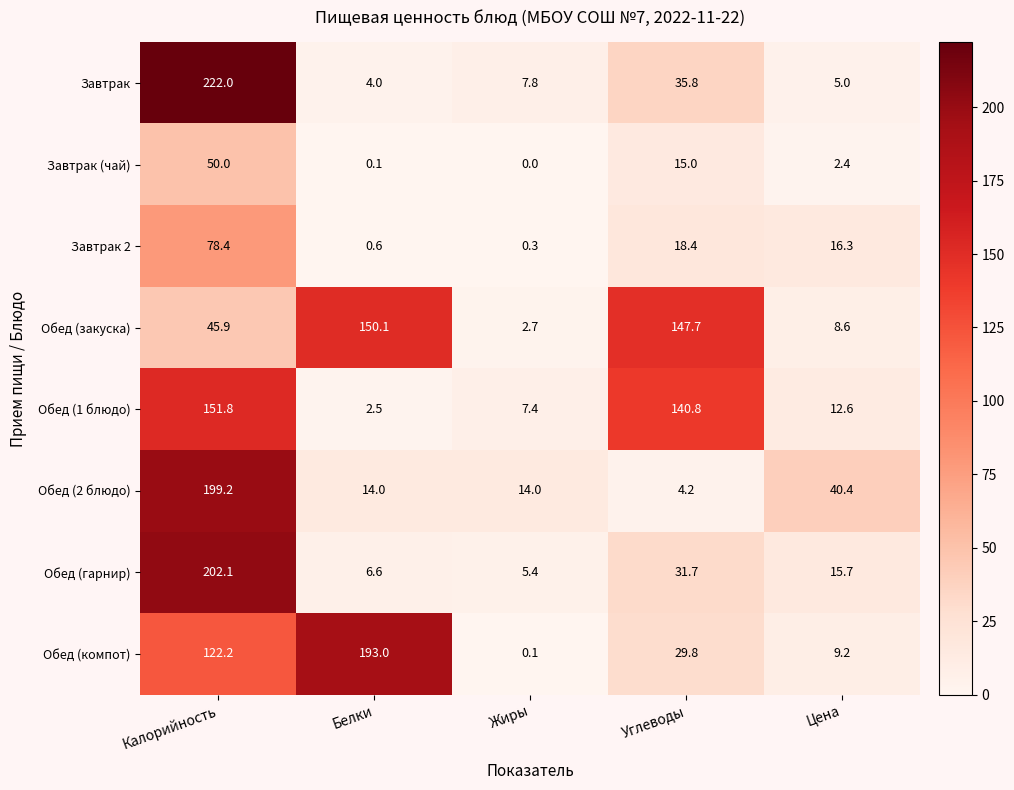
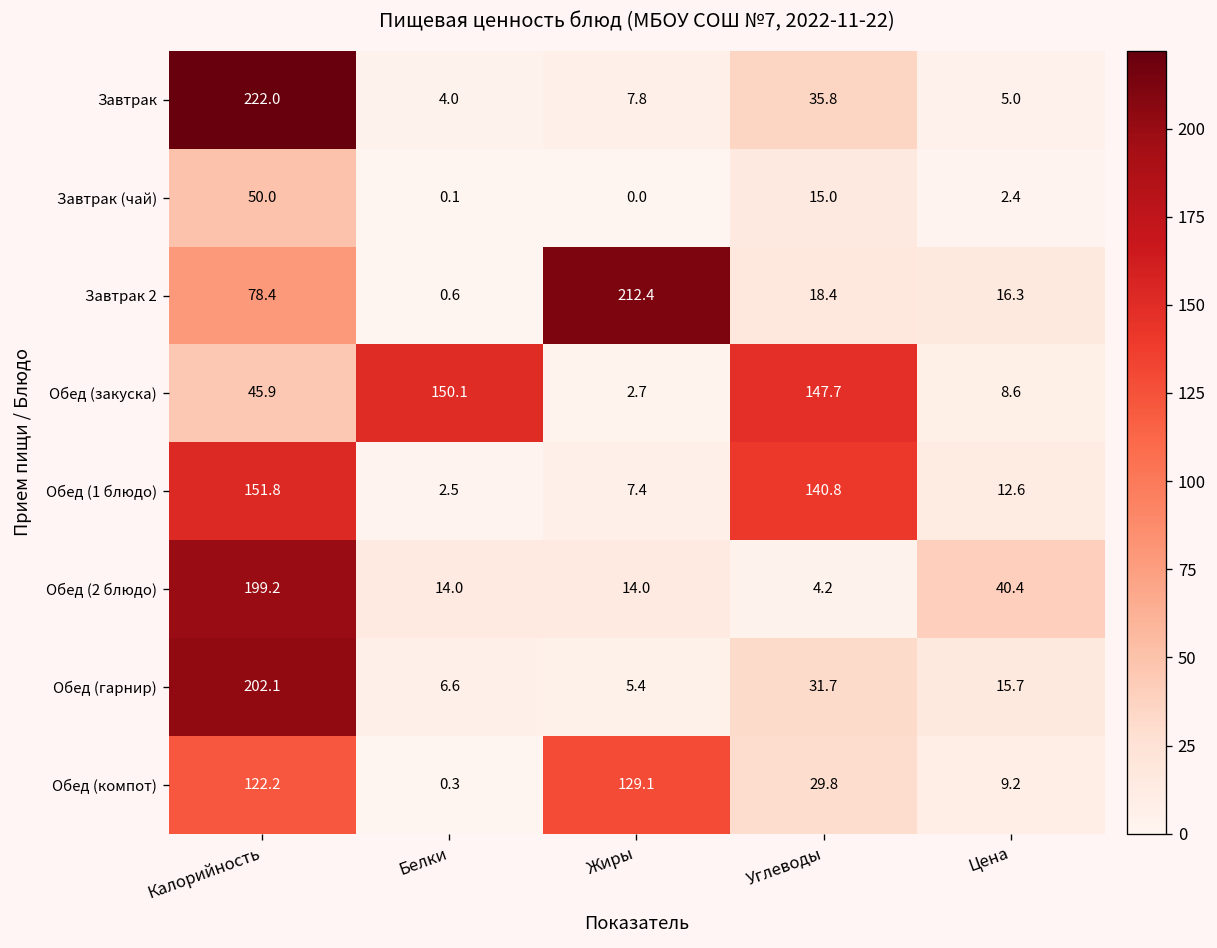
  {
    "Завтрак": {
      "Калорийность": 222.0,
      "Белки": 4.0,
      "Жиры": 7.8,
      "Углеводы": 35.8,
      "Цена": 5.0
    },
    "Завтрак (чай)": {
      "Калорийность": 50.0,
      "Белки": 0.1,
      "Жиры": 0.0,
      "Углеводы": 15.0,
      "Цена": 2.4
    },
    "Завтрак 2": {
      "Калорийность": 78.4,
      "Белки": 0.6,
-     "Жиры": 0.3,
+     "Жиры": 212.4,
      "Углеводы": 18.4,
      "Цена": 16.3
    },
    "Обед (закуска)": {
      "Калорийность": 45.9,
      "Белки": 150.1,
      "Жиры": 2.7,
      "Углеводы": 147.7,
      "Цена": 8.6
    },
    "Обед (1 блюдо)": {
      "Калорийность": 151.8,
      "Белки": 2.5,
      "Жиры": 7.4,
      "Углеводы": 140.8,
      "Цена": 12.6
    },
    "Обед (2 блюдо)": {
      "Калорийность": 199.2,
      "Белки": 14.0,
      "Жиры": 14.0,
      "Углеводы": 4.2,
      "Цена": 40.4
    },
    "Обед (гарнир)": {
      "Калорийность": 202.1,
      "Белки": 6.6,
      "Жиры": 5.4,
      "Углеводы": 31.7,
      "Цена": 15.7
    },
    "Обед (компот)": {
      "Калорийность": 122.2,
-     "Белки": 193.0,
-     "Жиры": 0.1,
+     "Белки": 0.3,
+     "Жиры": 129.1,
      "Углеводы": 29.8,
      "Цена": 9.2
    }
  }
